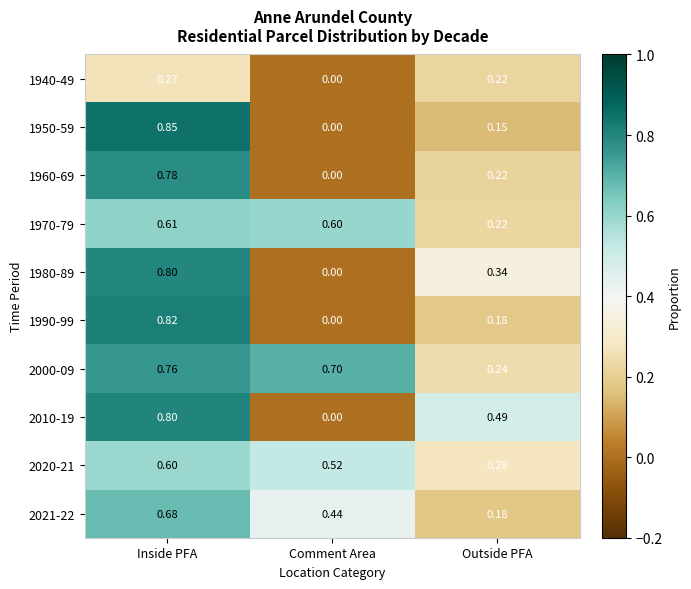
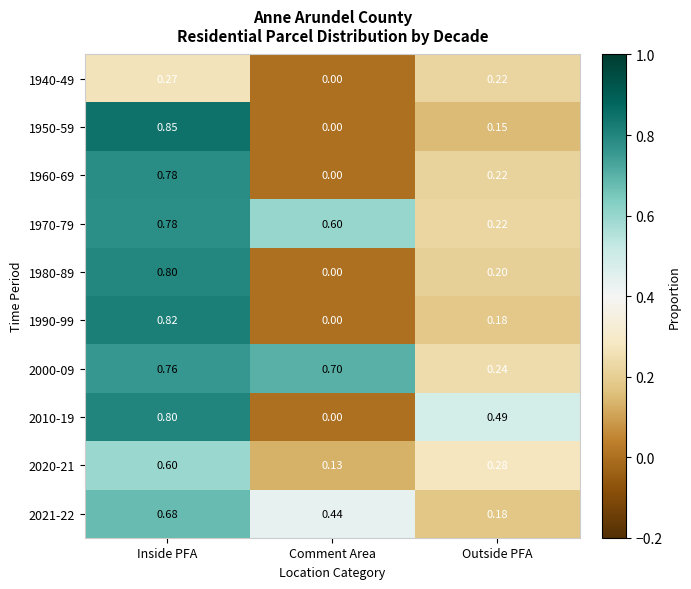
  {
    "1940-49": {
      "Inside PFA": 0.27,
      "Comment Area": 0.00,
      "Outside PFA": 0.22
    },
    "1950-59": {
      "Inside PFA": 0.85,
      "Comment Area": 0.00,
      "Outside PFA": 0.15
    },
    "1960-69": {
      "Inside PFA": 0.78,
      "Comment Area": 0.00,
      "Outside PFA": 0.22
    },
    "1970-79": {
-     "Inside PFA": 0.61,
+     "Inside PFA": 0.78,
      "Comment Area": 0.60,
      "Outside PFA": 0.22
    },
    "1980-89": {
      "Inside PFA": 0.80,
      "Comment Area": 0.00,
-     "Outside PFA": 0.34
+     "Outside PFA": 0.20
    },
    "1990-99": {
      "Inside PFA": 0.82,
      "Comment Area": 0.00,
      "Outside PFA": 0.18
    },
    "2000-09": {
      "Inside PFA": 0.76,
      "Comment Area": 0.70,
      "Outside PFA": 0.24
    },
    "2010-19": {
      "Inside PFA": 0.80,
      "Comment Area": 0.00,
      "Outside PFA": 0.49
    },
    "2020-21": {
      "Inside PFA": 0.60,
-     "Comment Area": 0.52,
+     "Comment Area": 0.13,
      "Outside PFA": 0.28
    },
    "2021-22": {
      "Inside PFA": 0.68,
      "Comment Area": 0.44,
      "Outside PFA": 0.18
    }
  }
